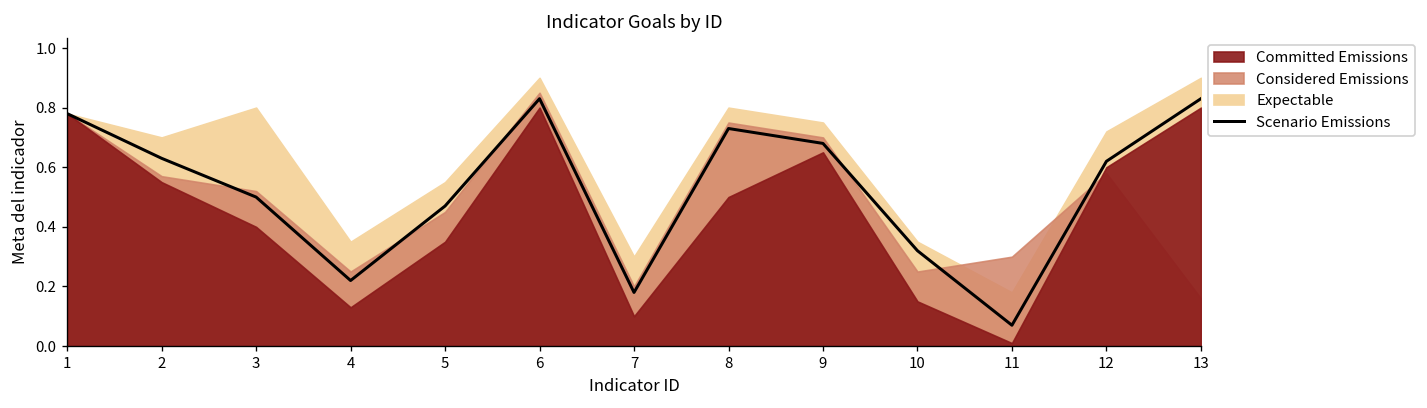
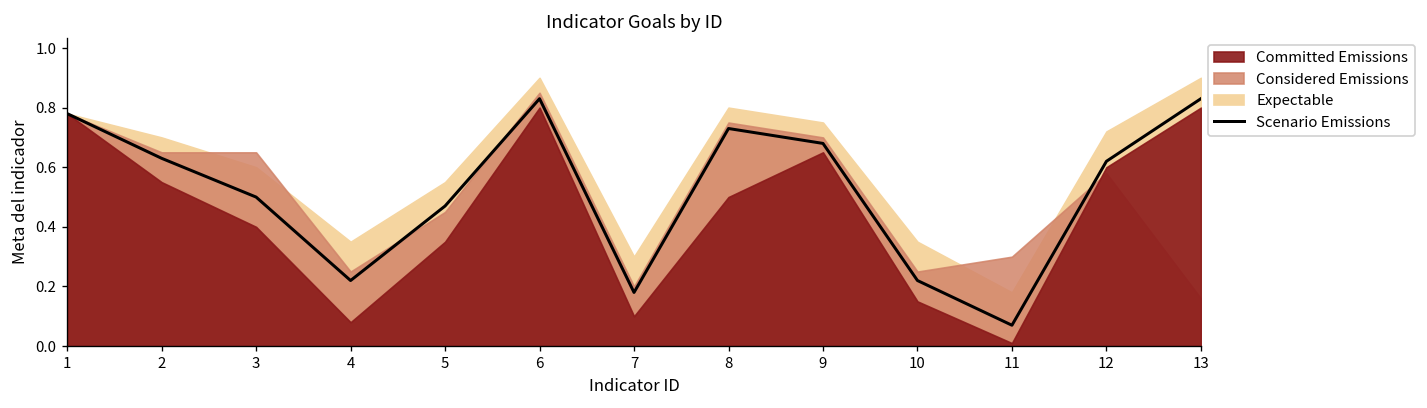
  {
    "Scenario Emissions": {
      "2": 0.63,
      "3": 0.50,
      "4": 0.22,
      "5": 0.47,
      "6": 0.83,
      "7": 0.18,
      "8": 0.73,
      "9": 0.68,
-     "10": 0.32,
+     "10": 0.22,
      "11": 0.07,
      "12": 0.62,
      "13": 0.83
    },
    "Expectable": {
      "2": 0.7,
-     "3": 0.8,
+     "3": 0.6,
      "4": 0.35,
      "5": 0.55,
      "6": 0.9,
      "7": 0.3,
      "8": 0.8,
      "9": 0.75,
      "10": 0.35,
      "11": 0.18,
      "12": 0.72,
      "13": 0.9
    },
    "Considered Emissions": {
-     "2": 0.57,
-     "3": 0.52,
+     "2": 0.65,
+     "3": 0.65,
      "4": 0.25,
      "5": 0.45,
      "6": 0.85,
      "7": 0.20,
      "8": 0.75,
      "9": 0.70,
      "10": 0.25,
      "11": 0.30,
      "12": 0.58,
      "13": 0.16
    },
    "Committed Emissions": {
      "2": 0.55,
      "3": 0.40,
-     "4": 0.13,
+     "4": 0.08,
      "5": 0.35,
      "6": 0.80,
      "7": 0.10,
      "8": 0.50,
      "9": 0.65,
      "10": 0.15,
      "12": 0.60,
      "13": 0.80
    }
  }
